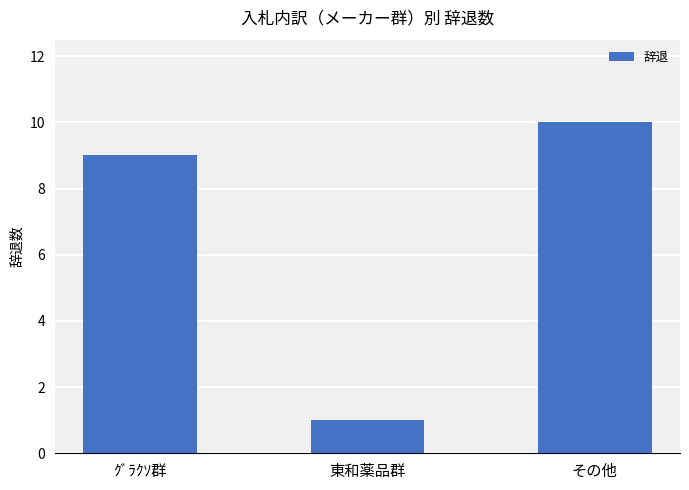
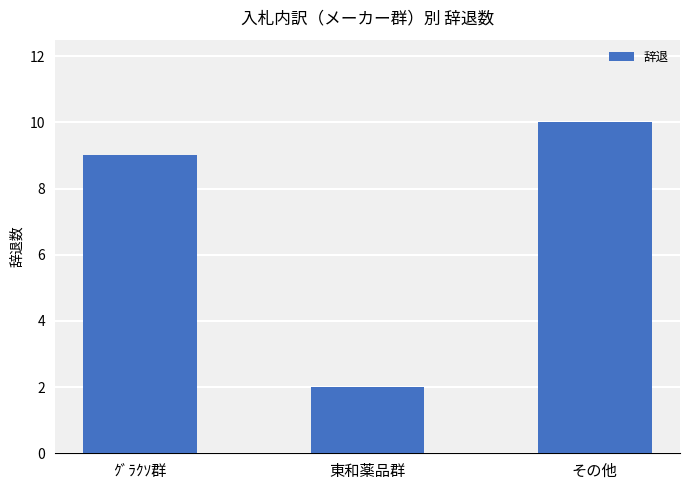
  {
    "ｸﾞﾗｸｿ群": 9,
-   "東和薬品群": 1,
+   "東和薬品群": 2,
    "その他": 10
  }
